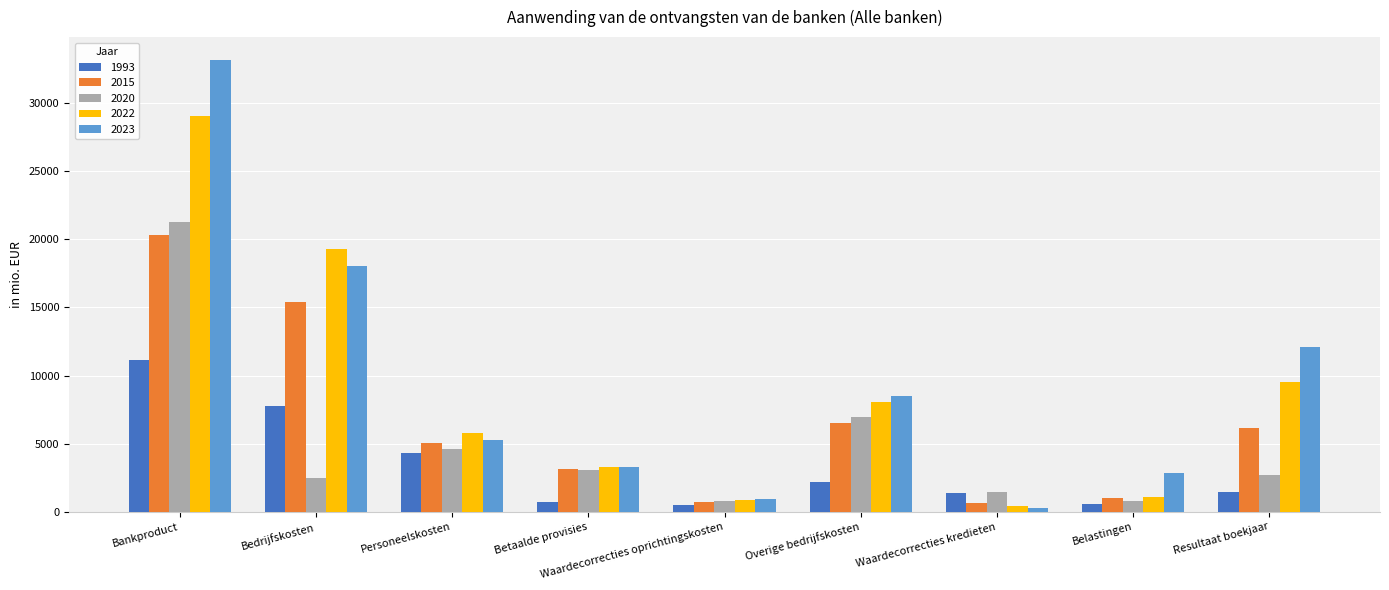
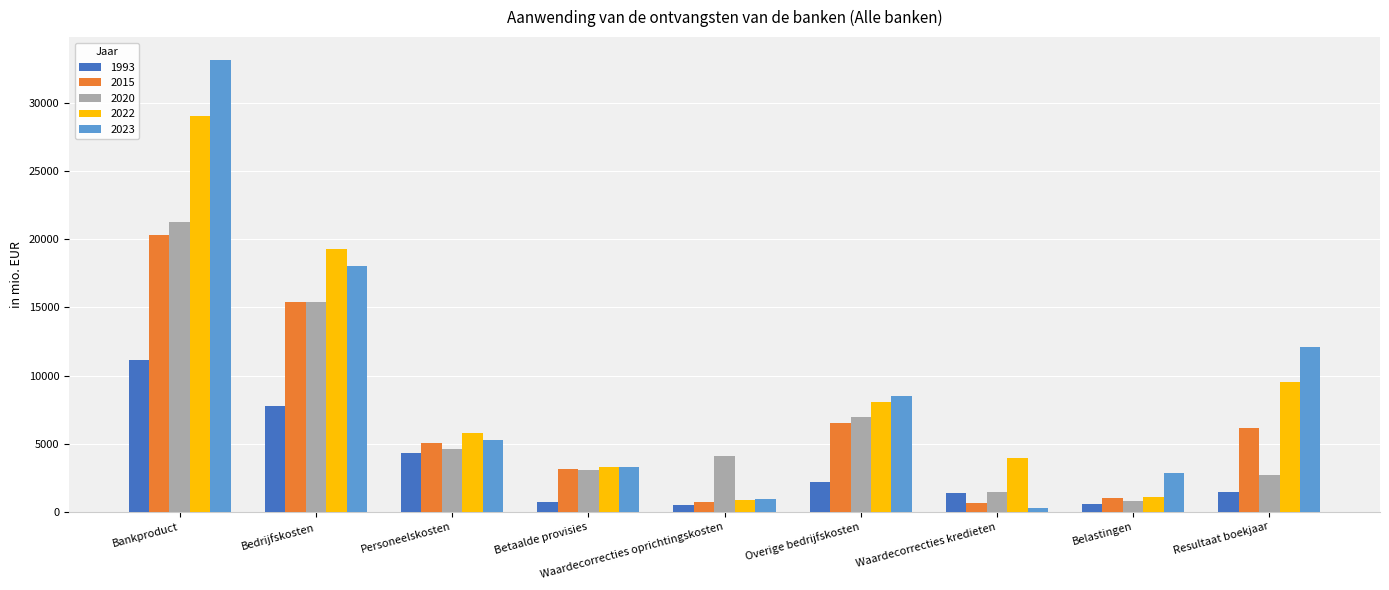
  {
    "2015": {
      "Bankproduct": 20300,
      "Bedrijfskosten": 15400,
      "Personeelskosten": 5100,
      "Betaalde provisies": 3100,
      "Waardecorrecties oprichtingskosten": 700,
      "Overige bedrijfskosten": 6500,
      "Waardecorrecties kredieten": 700,
      "Belastingen": 1000,
      "Resultaat boekjaar": 6100
    },
    "2020": {
      "Bankproduct": 21300,
-     "Bedrijfskosten": 2500,
+     "Bedrijfskosten": 15400,
      "Personeelskosten": 4600,
      "Betaalde provisies": 3100,
-     "Waardecorrecties oprichtingskosten": 800,
+     "Waardecorrecties oprichtingskosten": 4100,
      "Overige bedrijfskosten": 6900,
      "Waardecorrecties kredieten": 1500,
      "Belastingen": 800,
      "Resultaat boekjaar": 2700
    },
    "2022": {
      "Bankproduct": 29000,
      "Bedrijfskosten": 19300,
      "Personeelskosten": 5800,
      "Betaalde provisies": 3300,
      "Waardecorrecties oprichtingskosten": 900,
      "Overige bedrijfskosten": 8100,
-     "Waardecorrecties kredieten": 400,
+     "Waardecorrecties kredieten": 4000,
      "Belastingen": 1100,
      "Resultaat boekjaar": 9500
    }
  }
